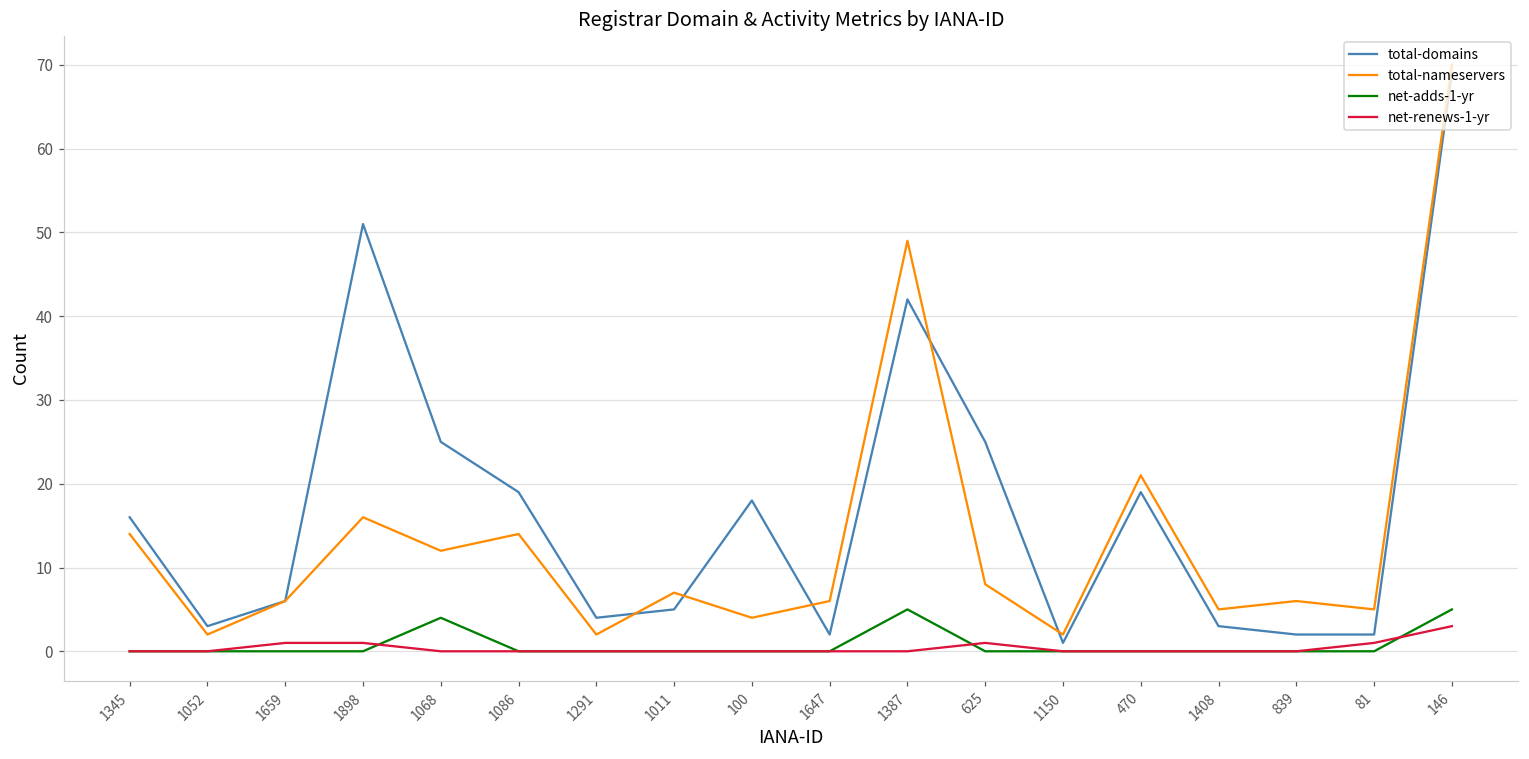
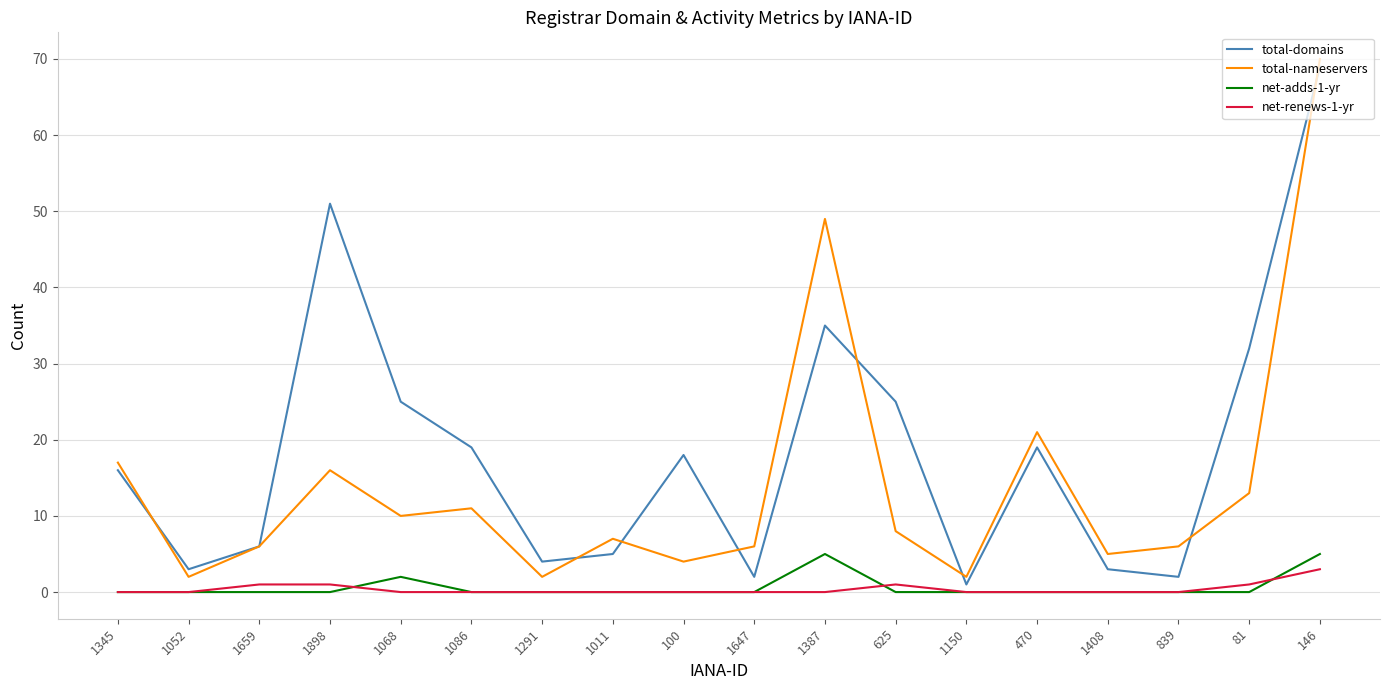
  {
    "total-domains": {
      "1345": 16,
      "1052": 3,
      "1898": 51,
      "1068": 25,
      "1086": 19,
      "1291": 4,
      "1011": 5,
      "100": 18,
      "1647": 2,
-     "1387": 42,
+     "1387": 35,
      "625": 25,
      "1150": 1,
      "470": 19,
      "1408": 3,
      "839": 2,
-     "81": 2
+     "81": 32
    },
    "total-nameservers": {
-     "1345": 14,
+     "1345": 17,
      "1052": 2,
      "1898": 16,
-     "1068": 12,
-     "1086": 14,
+     "1068": 10,
+     "1086": 11,
      "1291": 2,
      "1011": 7,
      "100": 4,
      "1647": 6,
      "1387": 49,
      "625": 8,
      "1150": 2,
      "470": 21,
      "1408": 5,
      "839": 6,
-     "81": 5
+     "81": 13
    },
    "net-adds-1-yr": {
      "1659": 0,
      "1898": 0,
-     "1068": 4,
+     "1068": 2,
      "1387": 5,
      "625": 0,
      "81": 0,
      "146": 5
    },
    "net-renews-1-yr": {
      "1659": 1,
      "1898": 1,
      "1068": 0,
      "1387": 0,
      "625": 1,
      "81": 1,
      "146": 3
    }
  }
